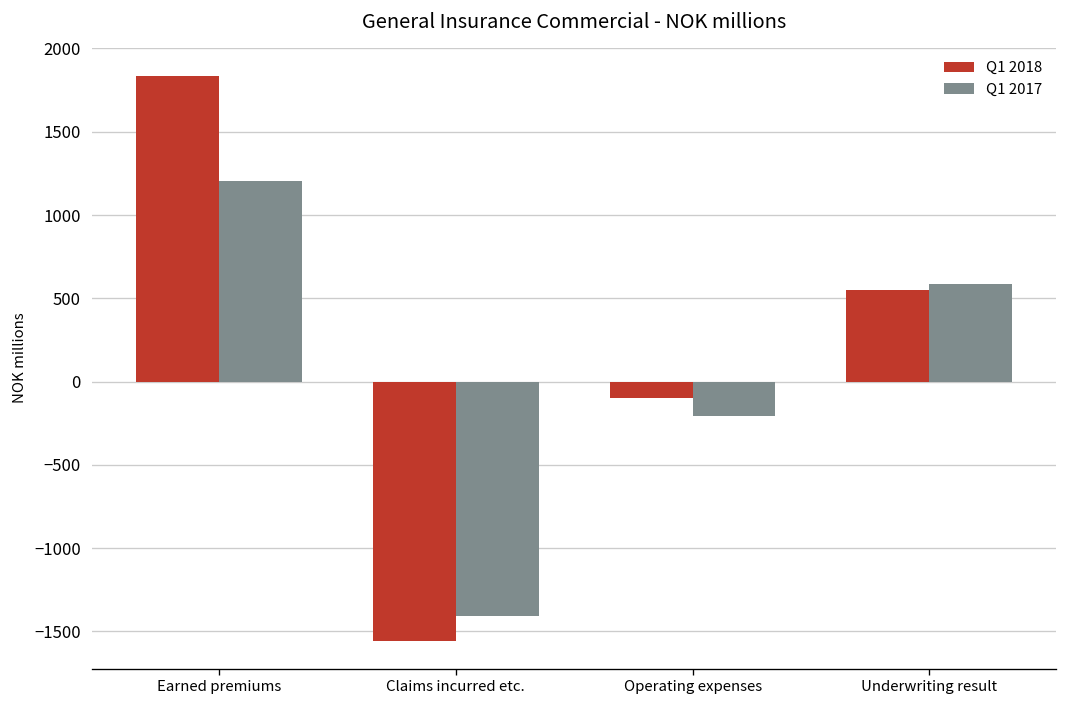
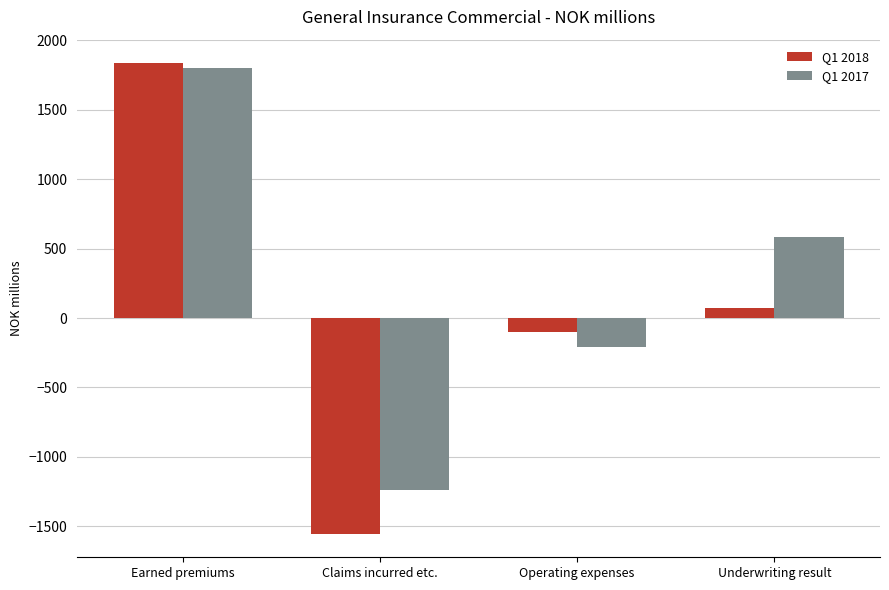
  {
    "Q1 2018": {
      "Earned premiums": 1840,
      "Claims incurred etc.": -1550,
      "Operating expenses": -100,
-     "Underwriting result": 550
+     "Underwriting result": 70
    },
    "Q1 2017": {
-     "Earned premiums": 1200,
-     "Claims incurred etc.": -1410,
+     "Earned premiums": 1800,
+     "Claims incurred etc.": -1240,
      "Operating expenses": -210,
      "Underwriting result": 590
    }
  }
